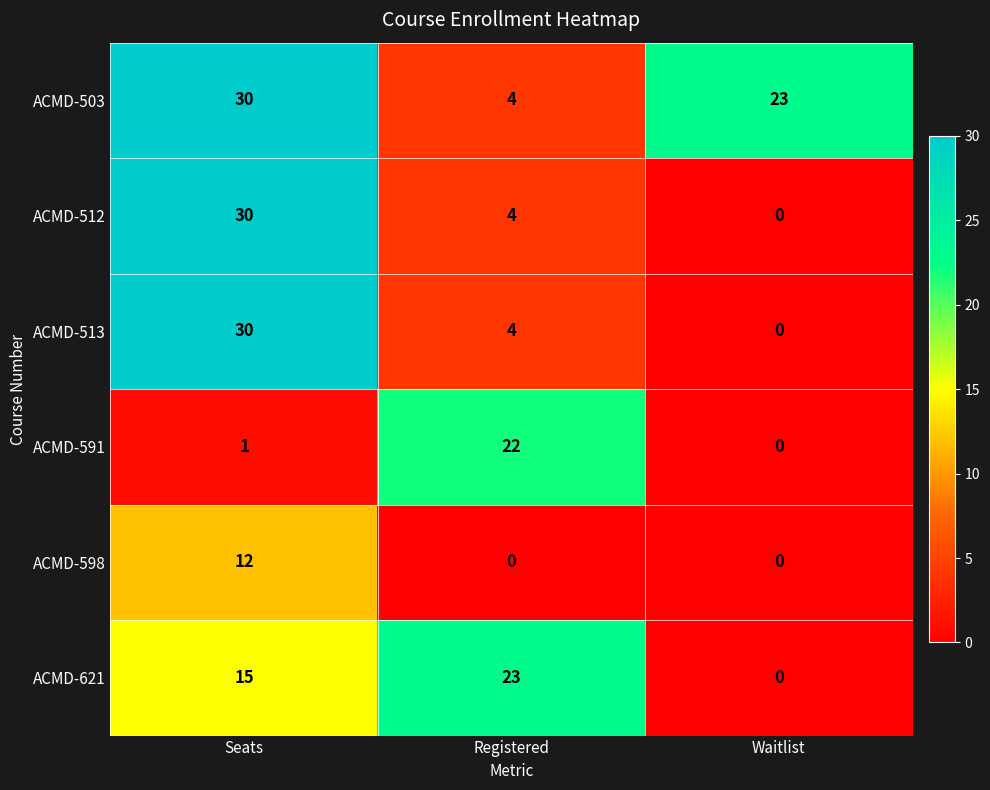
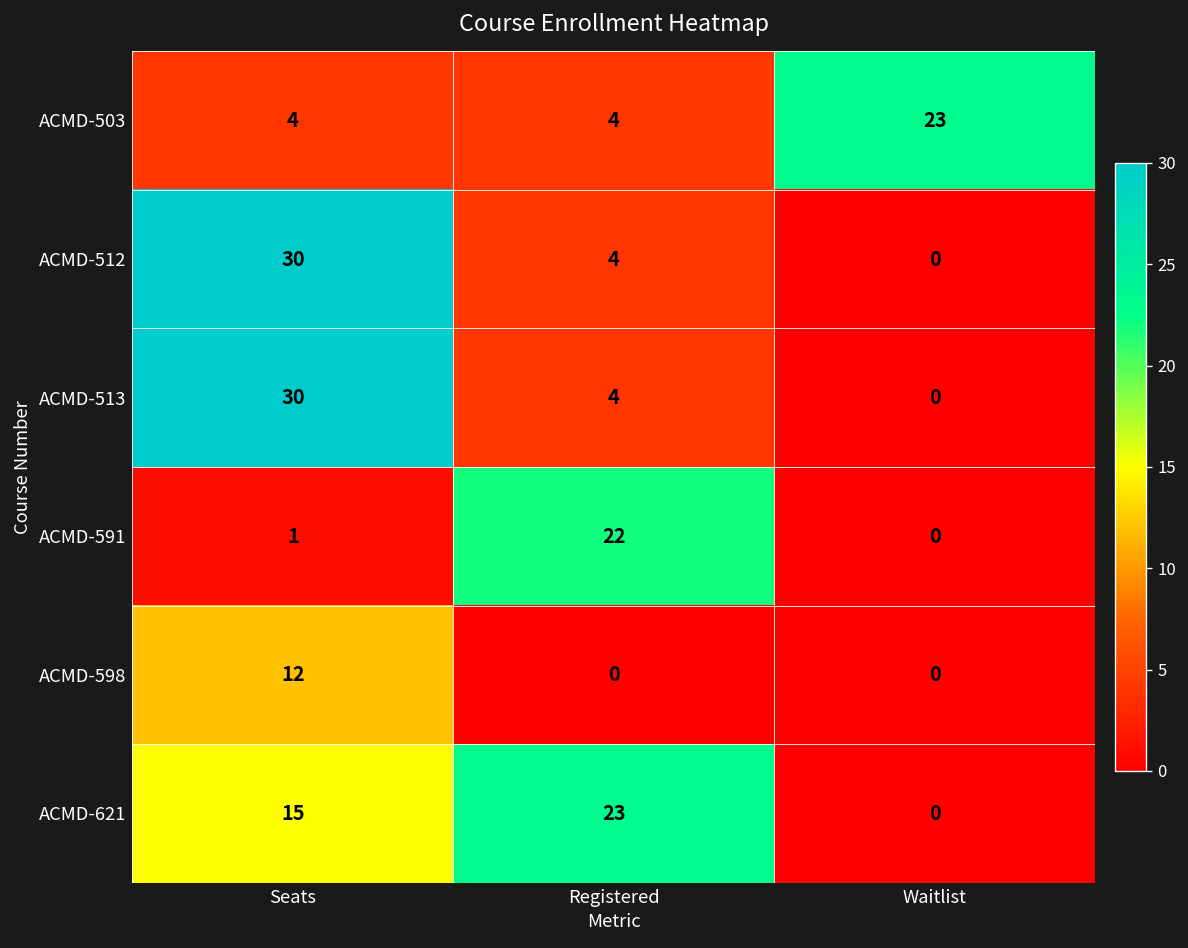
  {
    "ACMD-503": {
-     "Seats": 30,
+     "Seats": 4,
      "Registered": 4,
      "Waitlist": 23
    },
    "ACMD-512": {
      "Seats": 30,
      "Registered": 4,
      "Waitlist": 0
    },
    "ACMD-513": {
      "Seats": 30,
      "Registered": 4,
      "Waitlist": 0
    },
    "ACMD-591": {
      "Seats": 1,
      "Registered": 22,
      "Waitlist": 0
    },
    "ACMD-598": {
      "Seats": 12,
      "Registered": 0,
      "Waitlist": 0
    },
    "ACMD-621": {
      "Seats": 15,
      "Registered": 23,
      "Waitlist": 0
    }
  }
